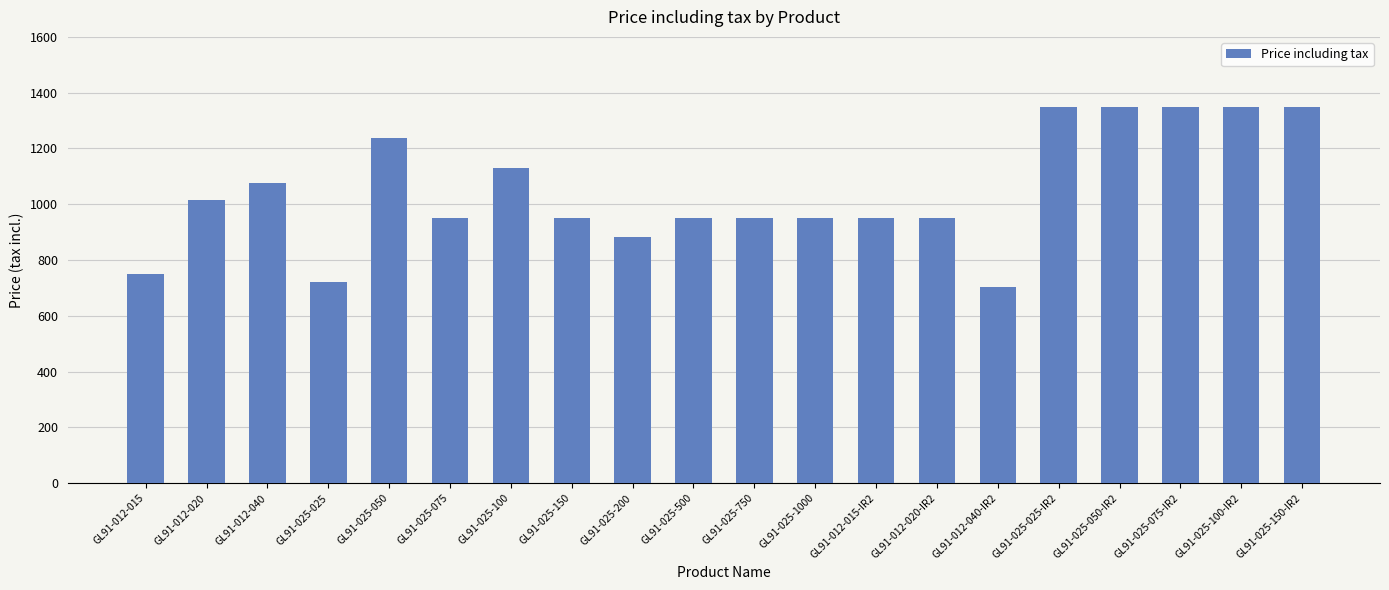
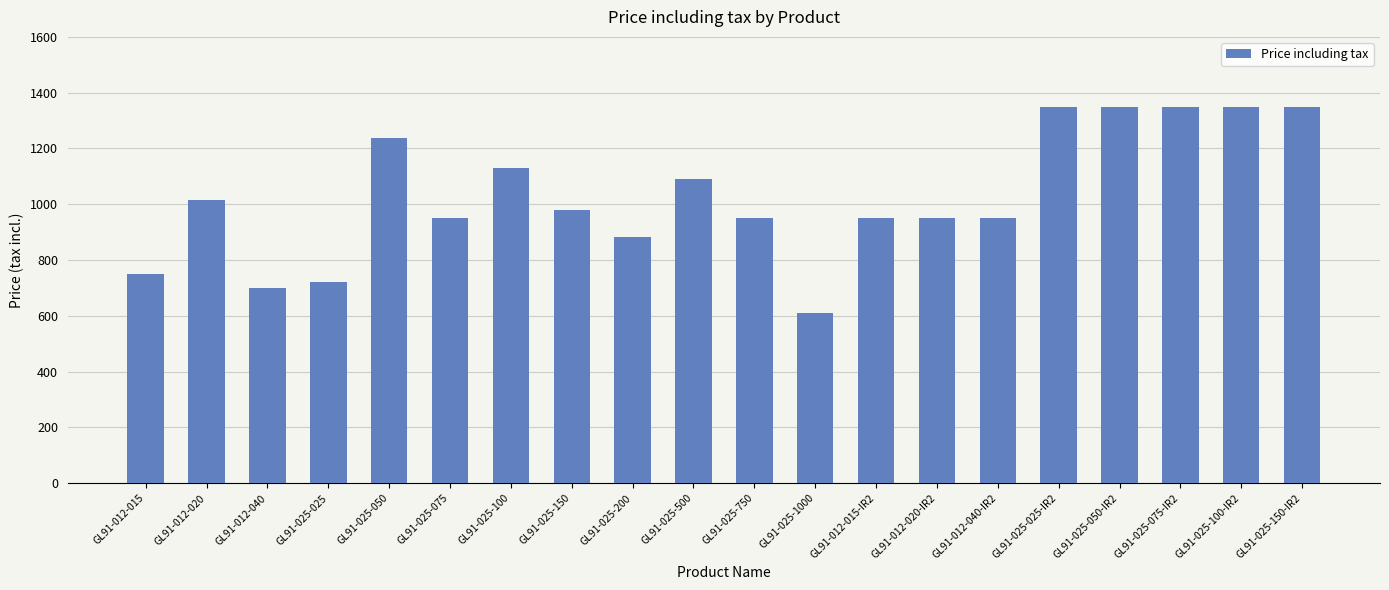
  {
    "GL91-012-015": 750,
    "GL91-012-020": 1020,
-   "GL91-012-040": 1080,
+   "GL91-012-040": 700,
    "GL91-025-025": 720,
    "GL91-025-050": 1240,
    "GL91-025-075": 950,
    "GL91-025-100": 1130,
-   "GL91-025-150": 950,
+   "GL91-025-150": 980,
    "GL91-025-200": 880,
-   "GL91-025-500": 950,
+   "GL91-025-500": 1090,
    "GL91-025-750": 950,
-   "GL91-025-1000": 950,
+   "GL91-025-1000": 610,
    "GL91-012-015-IR2": 950,
    "GL91-012-020-IR2": 950,
-   "GL91-012-040-IR2": 700,
+   "GL91-012-040-IR2": 950,
    "GL91-025-025-IR2": 1350,
    "GL91-025-050-IR2": 1350,
    "GL91-025-075-IR2": 1350,
    "GL91-025-100-IR2": 1350,
    "GL91-025-150-IR2": 1350
  }
